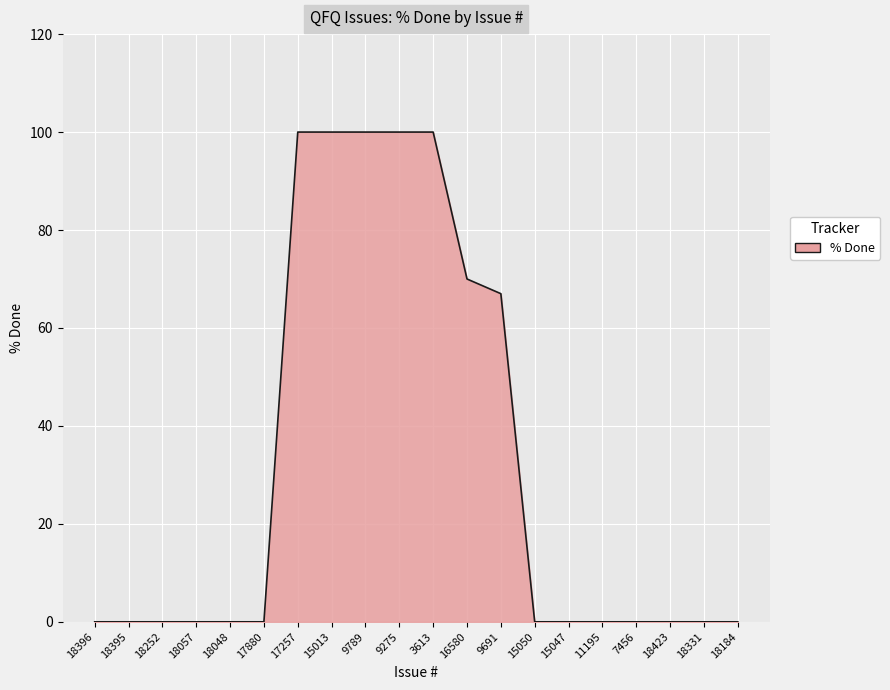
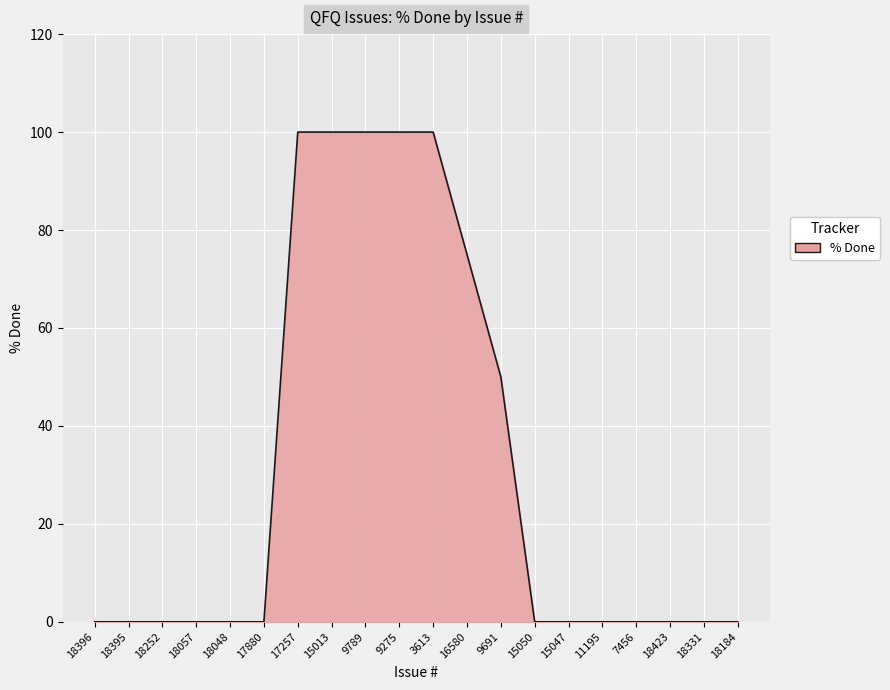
  {
    "18396": 0,
    "18395": 0,
    "18252": 0,
    "18057": 0,
    "18048": 0,
    "17880": 0,
    "17257": 100,
    "15013": 100,
    "9789": 100,
    "9275": 100,
    "3613": 100,
-   "16580": 70,
-   "9691": 67,
+   "16580": 75,
+   "9691": 50,
    "15050": 0,
    "15047": 0,
    "11195": 0,
    "7456": 0,
    "18423": 0,
    "18331": 0,
    "18184": 0
  }
